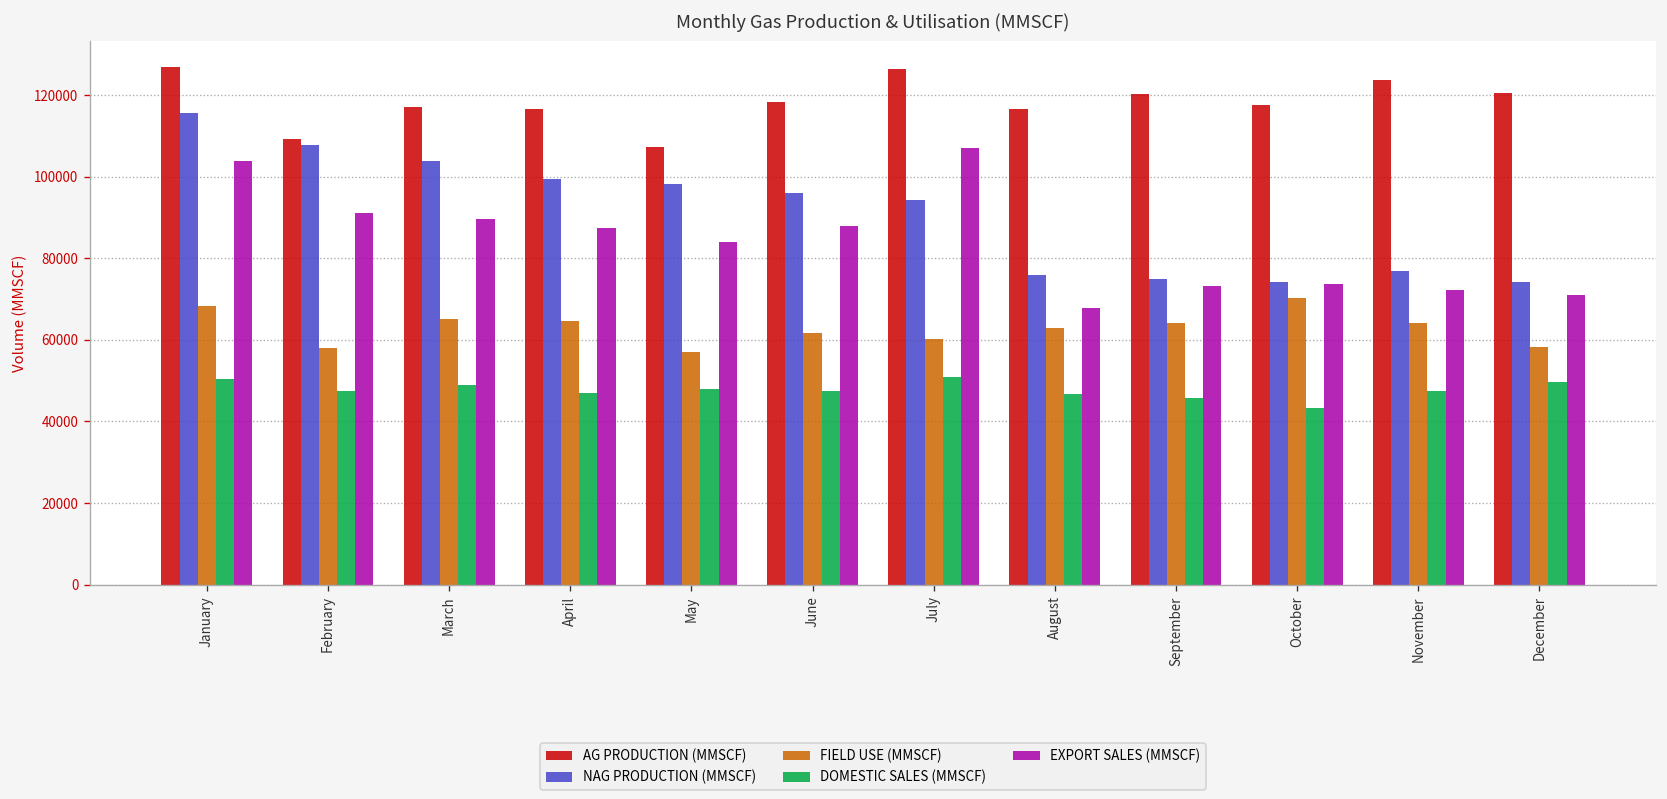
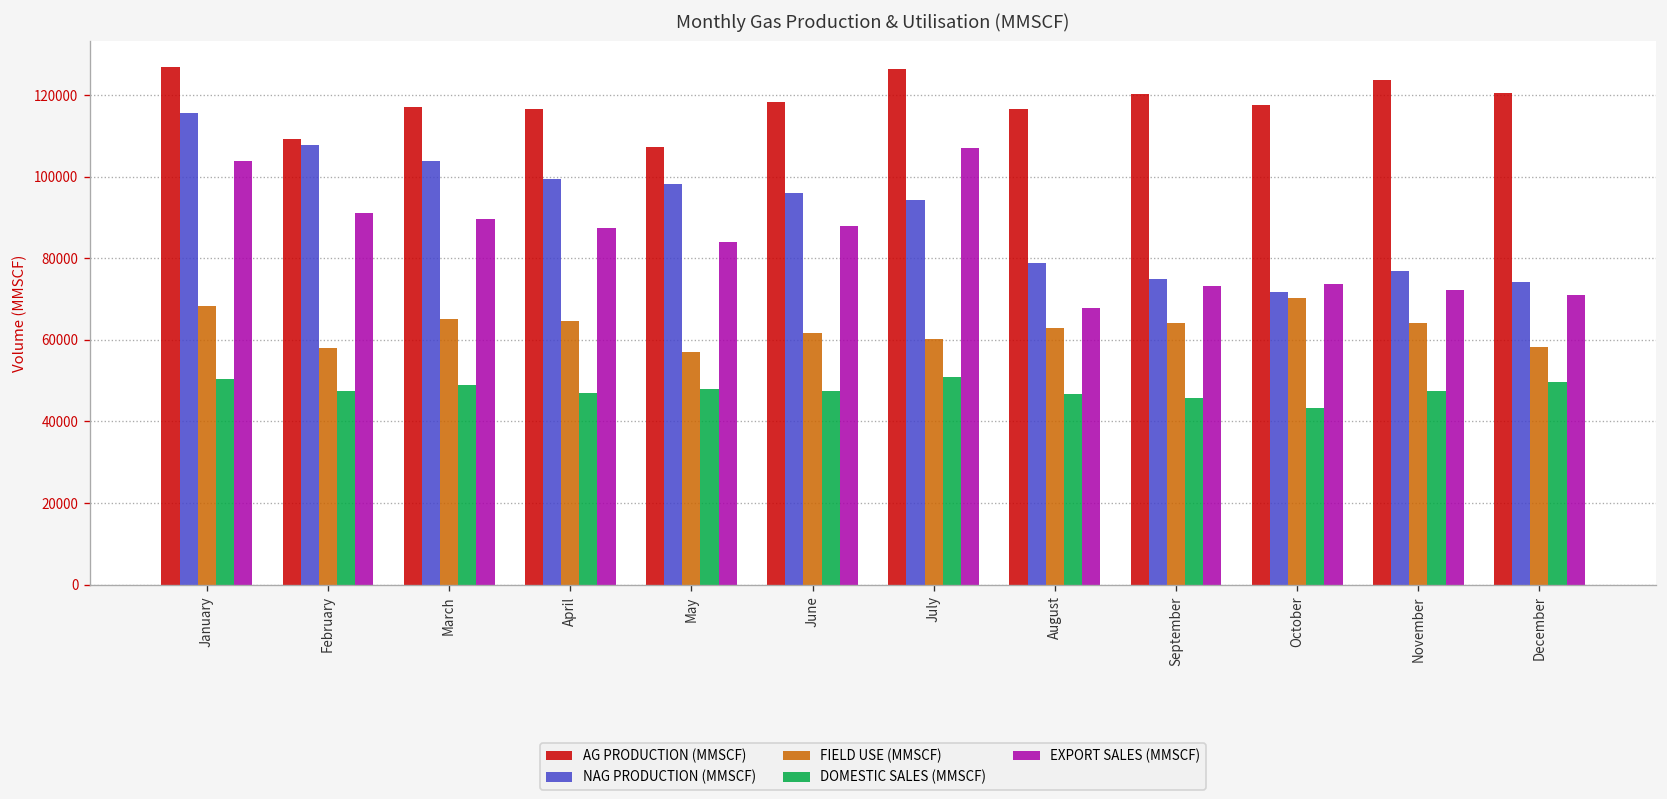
  {
    "AG PRODUCTION (MMSCF)": {
      "January": 127000,
      "February": 109000,
      "March": 117000,
      "April": 117000,
      "May": 107000,
      "June": 118000,
      "July": 126000,
      "August": 117000,
      "September": 120000,
      "October": 118000,
      "November": 124000,
      "December": 121000
    },
    "NAG PRODUCTION (MMSCF)": {
      "January": 116000,
      "February": 108000,
      "March": 104000,
      "April": 100000,
      "May": 98000,
      "June": 96000,
      "July": 94000,
-     "August": 76000,
+     "August": 79000,
      "September": 75000,
-     "October": 74000,
+     "October": 72000,
      "November": 77000,
      "December": 74000
    },
    "FIELD USE (MMSCF)": {
      "January": 68000,
      "February": 58000,
      "March": 65000,
      "April": 65000,
      "May": 57000,
      "June": 62000,
      "July": 60000,
      "August": 63000,
      "September": 64000,
      "October": 70000,
      "November": 64000,
      "December": 58000
    },
    "DOMESTIC SALES (MMSCF)": {
      "January": 50000,
      "February": 48000,
      "March": 49000,
      "April": 47000,
      "May": 48000,
      "June": 47000,
      "July": 51000,
      "August": 47000,
      "September": 46000,
      "October": 43000,
      "November": 47000,
      "December": 50000
    },
    "EXPORT SALES (MMSCF)": {
      "January": 104000,
      "February": 91000,
      "March": 90000,
      "April": 87000,
      "May": 84000,
      "June": 88000,
      "July": 107000,
      "August": 68000,
      "September": 73000,
      "October": 74000,
      "November": 72000,
      "December": 71000
    }
  }
